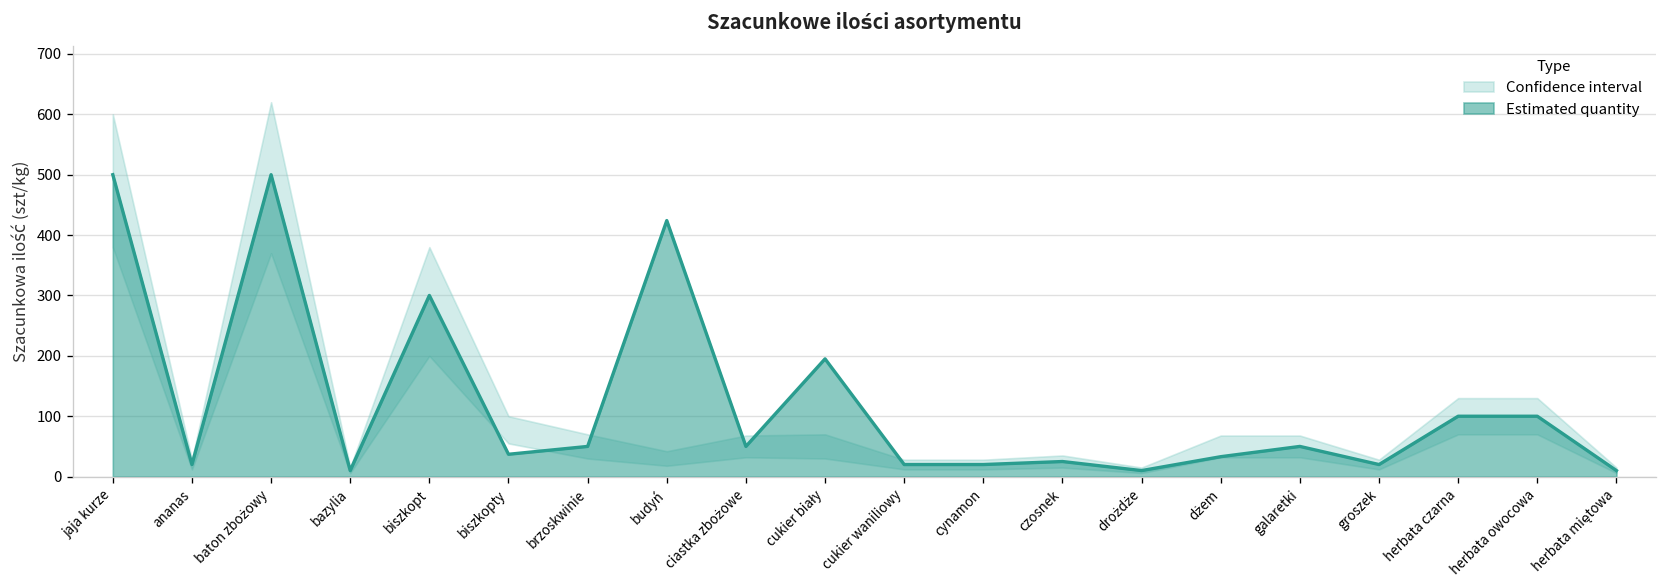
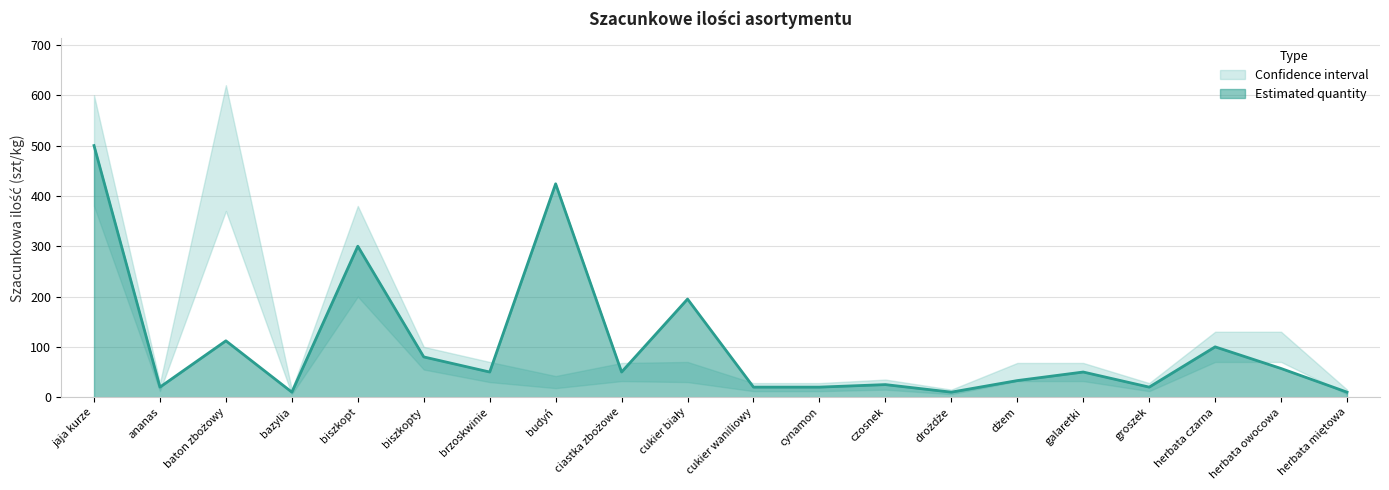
  {
    "Estimated quantity": {
      "jaja kurze": 500,
      "ananas": 20,
-     "baton zbożowy": 500,
+     "baton zbożowy": 110,
      "biszkopt": 300,
-     "biszkopty": 40,
+     "biszkopty": 80,
      "brzoskwinie": 50,
      "budyń": 420,
      "ciastka zbożowe": 50,
      "cukier biały": 200,
      "cukier waniliowy": 20,
      "cynamon": 20,
      "czosnek": 30,
      "dżem": 30,
      "galaretki": 50,
      "groszek": 20,
      "herbata czarna": 100,
-     "herbata owocowa": 100
+     "herbata owocowa": 60
    }
  }
